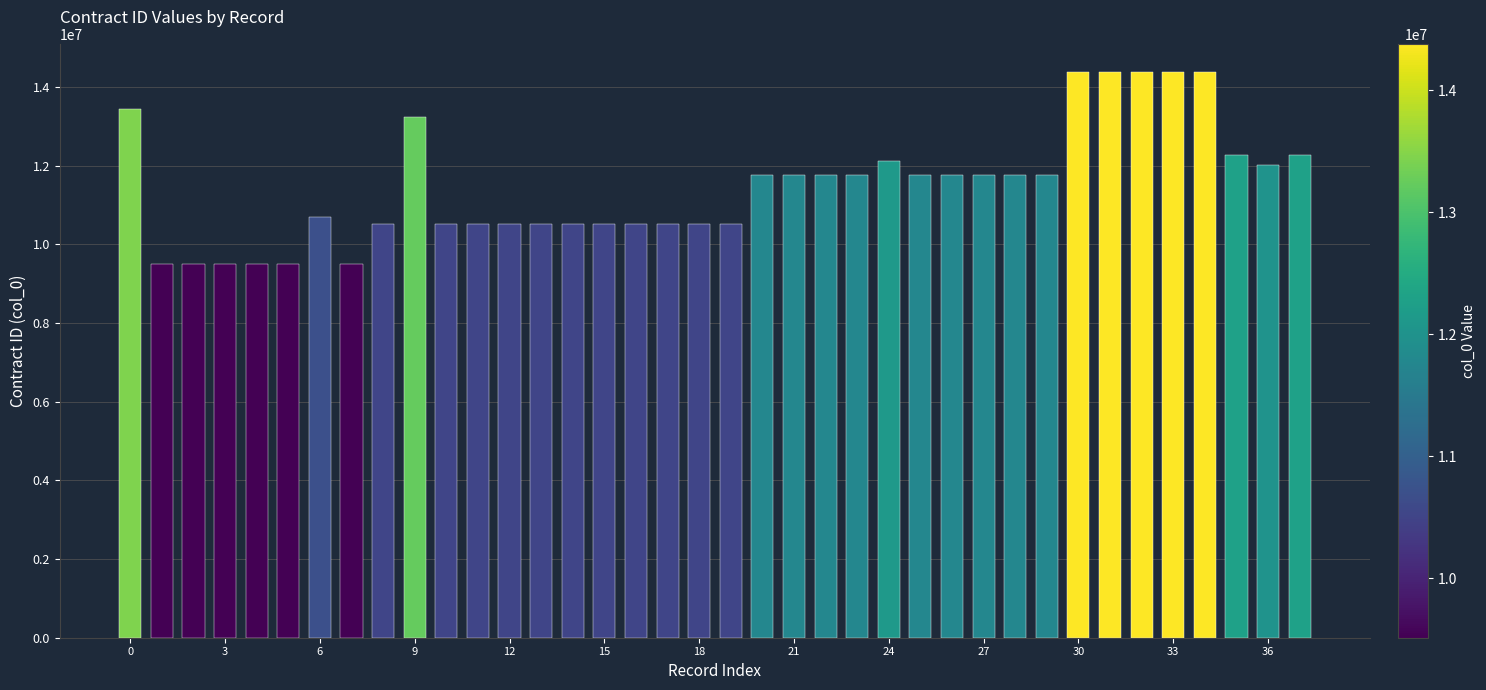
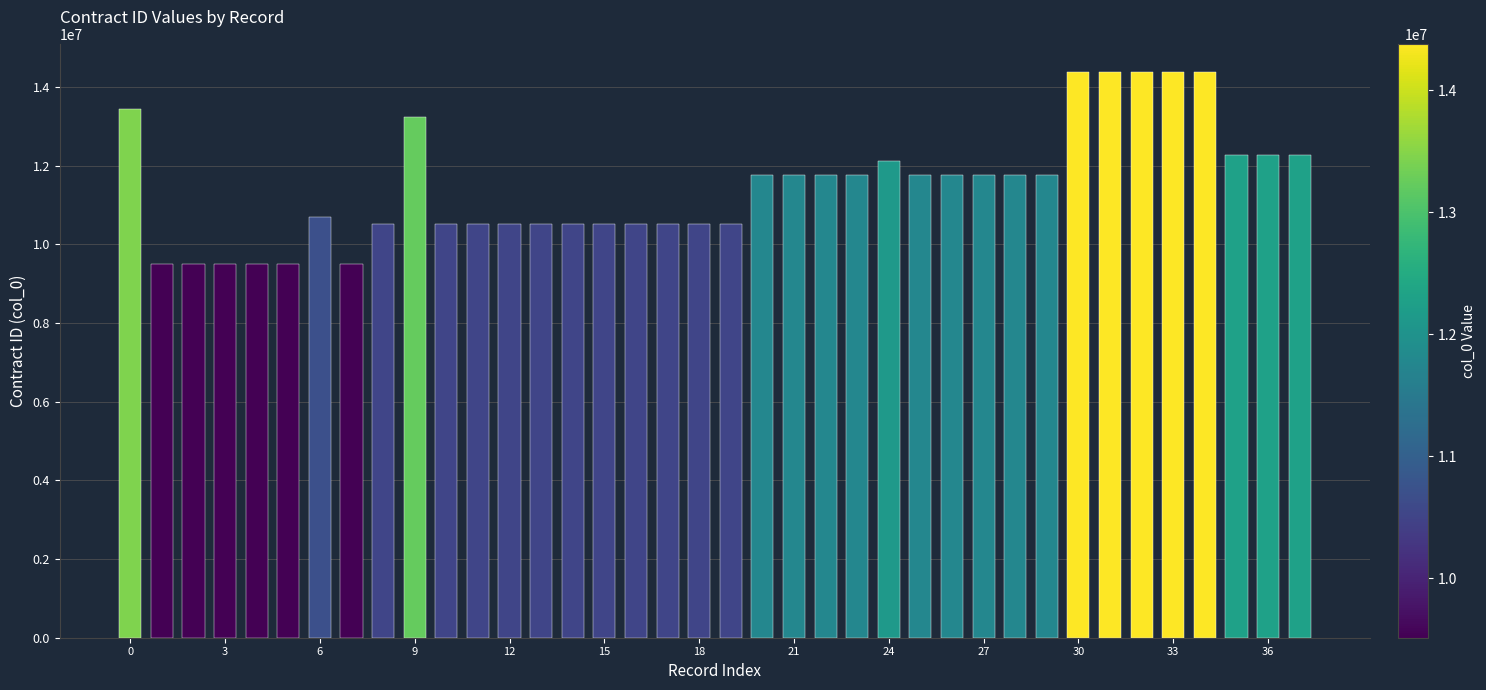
  {
    "0": 13400000,
    "3": 9500000,
    "6": 10700000,
    "9": 13200000,
    "12": 10500000,
    "15": 10500000,
    "18": 10500000,
    "21": 11800000,
    "24": 12100000,
    "27": 11800000,
    "30": 14400000,
    "33": 14400000,
-   "36": 12000000
+   "36": 12300000
  }
